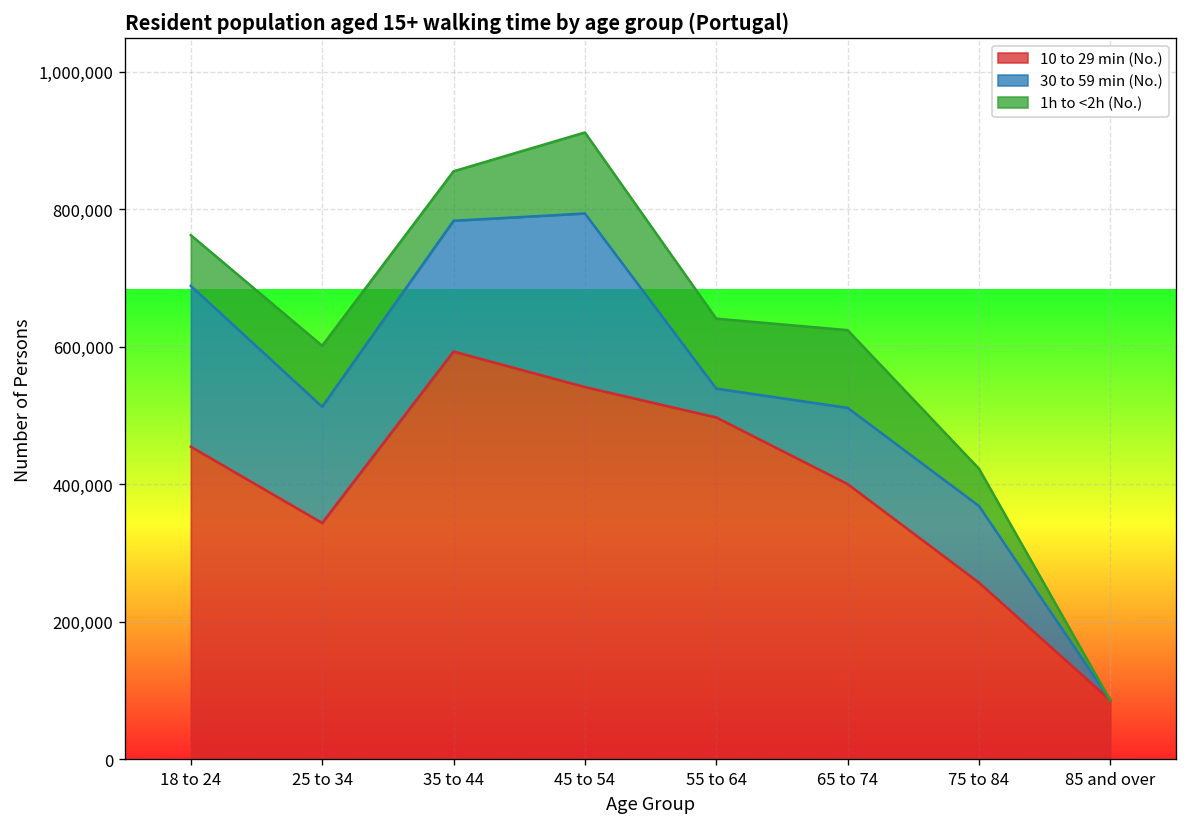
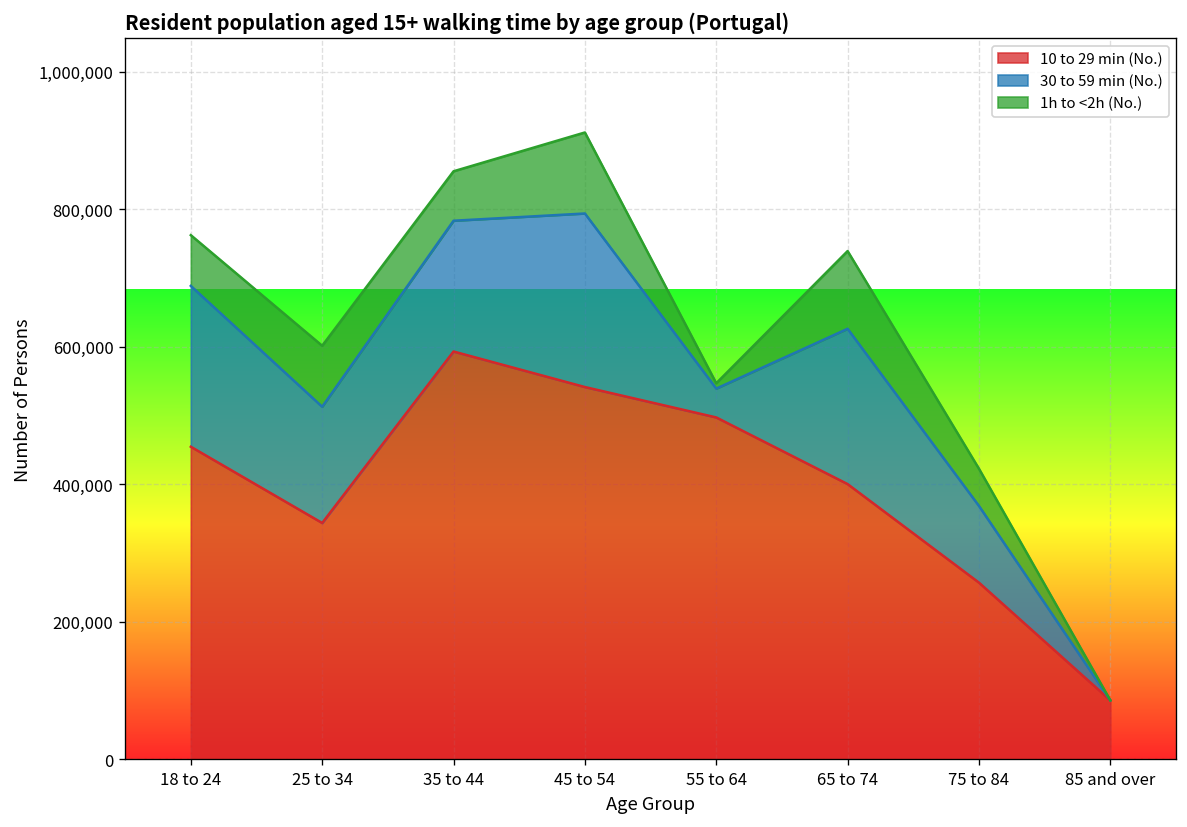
  {
    "10 to 29 min (No.)": {
      "18 to 24": "450,000",
      "25 to 34": "340,000",
      "35 to 44": "590,000",
      "45 to 54": "540,000",
      "55 to 64": "500,000",
      "65 to 74": "400,000",
      "75 to 84": "260,000"
    },
    "30 to 59 min (No.)": {
      "18 to 24": "230,000",
      "25 to 34": "170,000",
      "35 to 44": "190,000",
      "45 to 54": "250,000",
      "55 to 64": "40,000",
-     "65 to 74": "110,000",
+     "65 to 74": "230,000",
      "75 to 84": "110,000"
    },
    "1h to <2h (No.)": {
      "18 to 24": "70,000",
      "25 to 34": "90,000",
      "35 to 44": "70,000",
      "45 to 54": "120,000",
-     "55 to 64": "100,000",
+     "55 to 64": "10,000",
      "65 to 74": "110,000",
      "75 to 84": "50,000"
    }
  }
